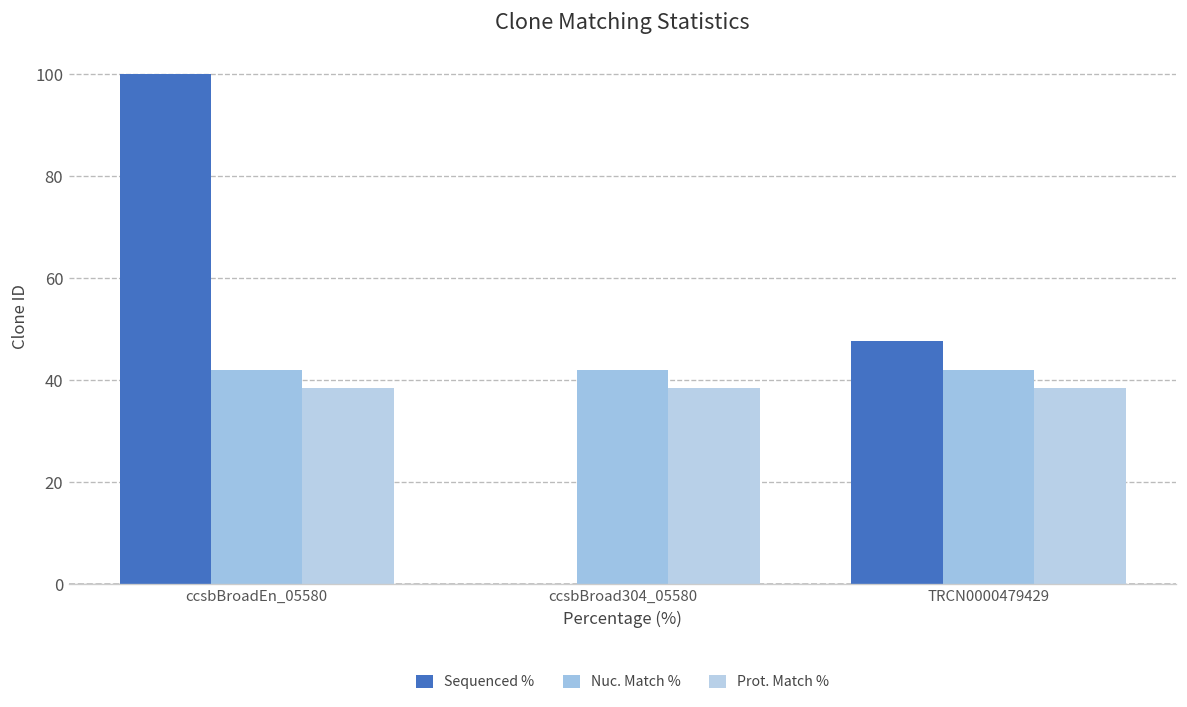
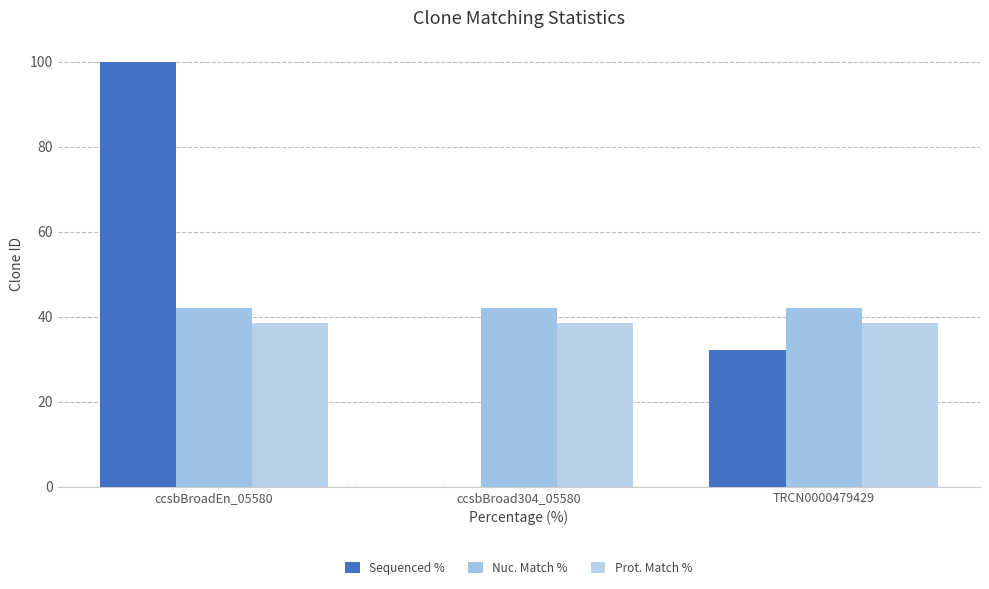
  {
    "Sequenced %": {
      "ccsbBroadEn_05580": 100,
      "ccsbBroad304_05580": 0,
-     "TRCN0000479429": 48
+     "TRCN0000479429": 32
    }
  }
